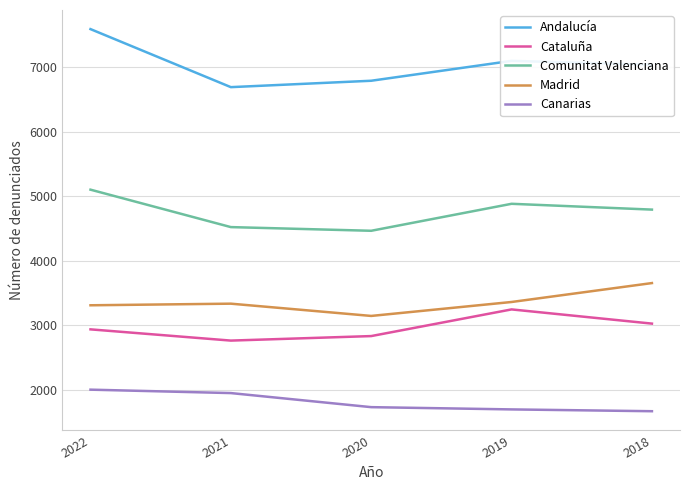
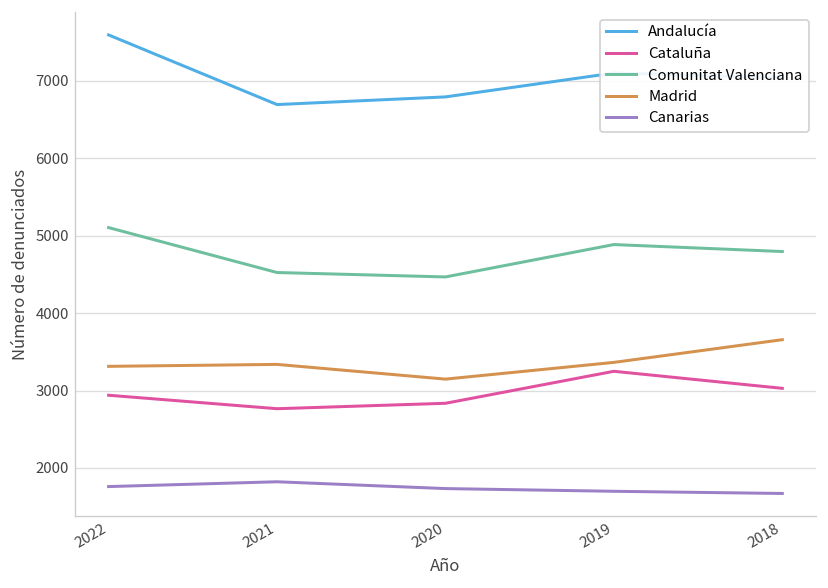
  {
    "Andalucía": {
      "2022": 7600,
      "2021": 6700,
      "2020": 6800
    },
    "Cataluña": {
      "2022": 2900,
      "2021": 2800,
      "2020": 2800,
      "2019": 3200,
      "2018": 3000
    },
    "Comunitat Valenciana": {
      "2022": 5100,
      "2021": 4500,
      "2020": 4500,
      "2019": 4900,
      "2018": 4800
    },
    "Madrid": {
      "2022": 3300,
      "2021": 3300,
      "2020": 3100,
      "2019": 3400,
      "2018": 3700
    },
    "Canarias": {
-     "2022": 2000,
-     "2021": 2000,
+     "2022": 1800,
+     "2021": 1800,
      "2020": 1700,
      "2019": 1700,
      "2018": 1700
    }
  }
